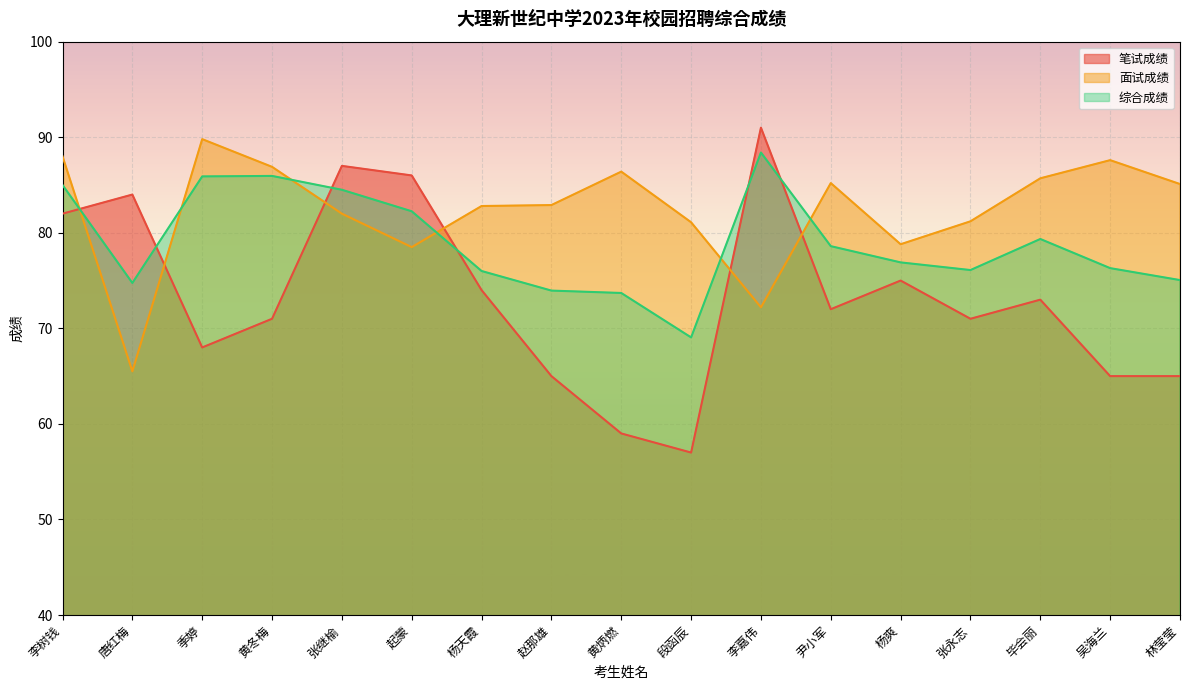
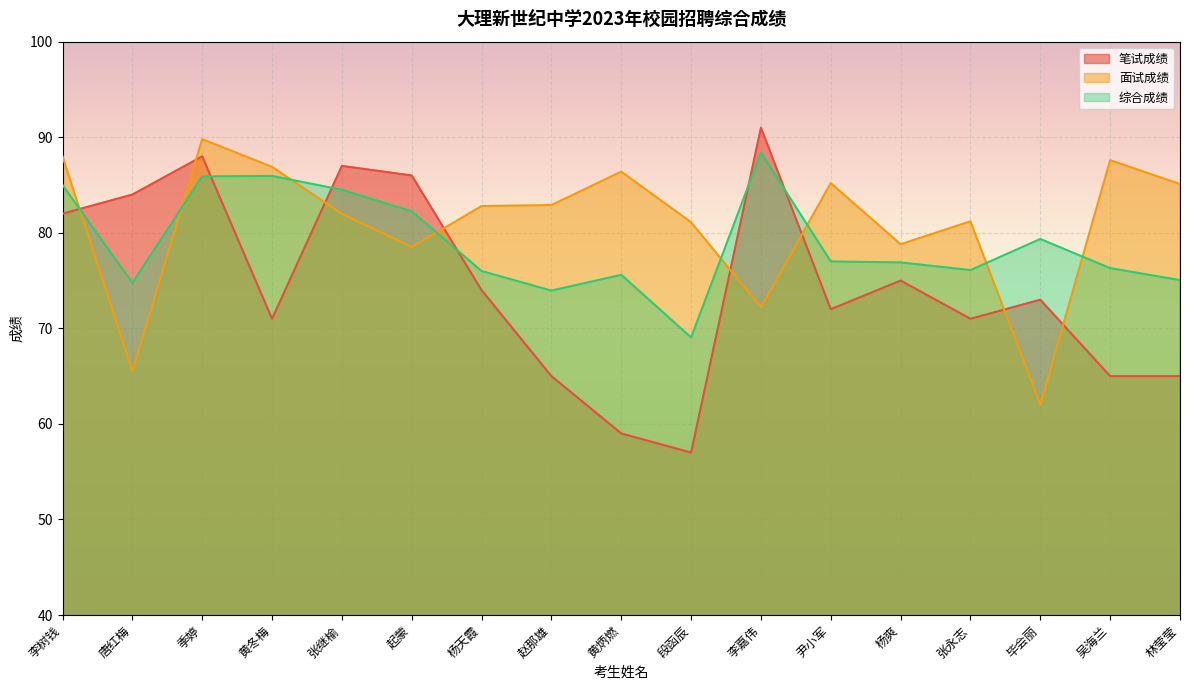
  {
    "笔试成绩": {
      "李树钱": 82,
      "唐红梅": 84,
-     "季婷": 68,
+     "季婷": 88,
      "黄冬梅": 71,
      "张继榆": 87,
      "起蒙": 86,
      "杨天霞": 74,
      "赵那雄": 65,
      "黄炳燃": 59,
      "段函辰": 57,
      "李嘉伟": 91,
      "尹小军": 72,
      "杨爽": 75,
      "张永志": 71,
      "毕会丽": 73,
      "吴海兰": 65,
      "林莹莹": 65
    },
    "面试成绩": {
      "李树钱": 88,
      "唐红梅": 66,
      "季婷": 90,
      "黄冬梅": 87,
      "张继榆": 82,
      "起蒙": 79,
      "杨天霞": 83,
      "赵那雄": 83,
      "黄炳燃": 86,
      "段函辰": 81,
      "李嘉伟": 72,
      "尹小军": 85,
      "杨爽": 79,
      "张永志": 81,
-     "毕会丽": 86,
+     "毕会丽": 62,
      "吴海兰": 88,
      "林莹莹": 85
    },
    "综合成绩": {
      "李树钱": 85,
      "唐红梅": 75,
      "季婷": 86,
      "黄冬梅": 86,
      "张继榆": 85,
      "起蒙": 82,
      "杨天霞": 76,
      "赵那雄": 74,
-     "黄炳燃": 74,
+     "黄炳燃": 76,
      "段函辰": 69,
      "李嘉伟": 88,
-     "尹小军": 79,
+     "尹小军": 77,
      "杨爽": 77,
      "张永志": 76,
      "毕会丽": 79,
      "吴海兰": 76,
      "林莹莹": 75
    }
  }
